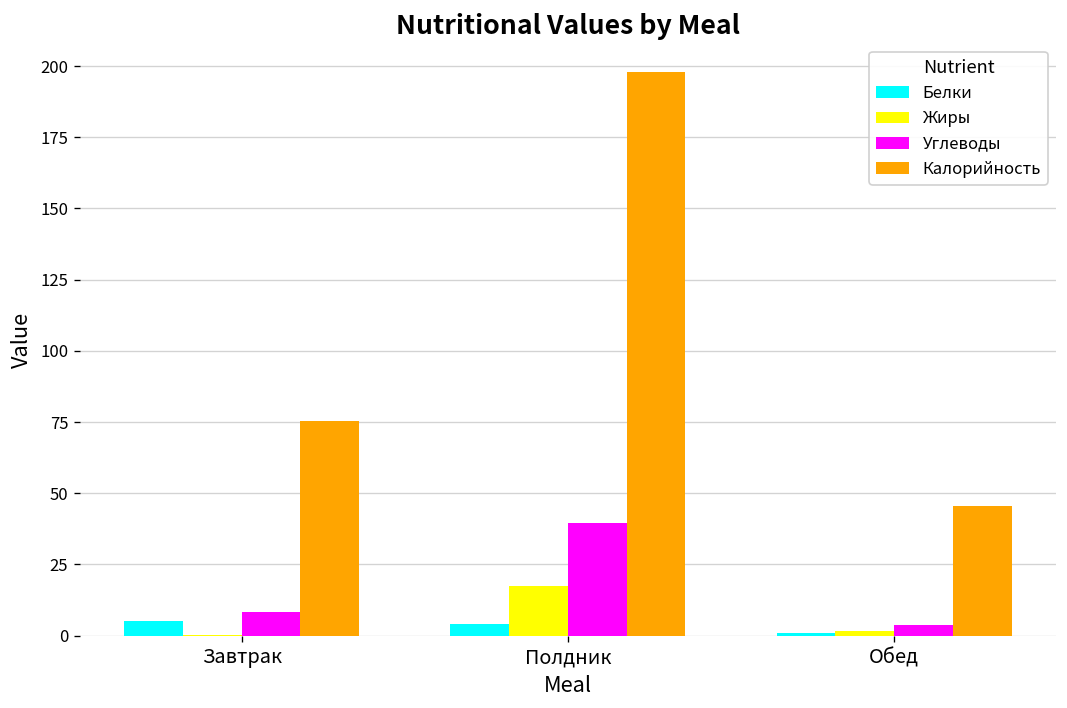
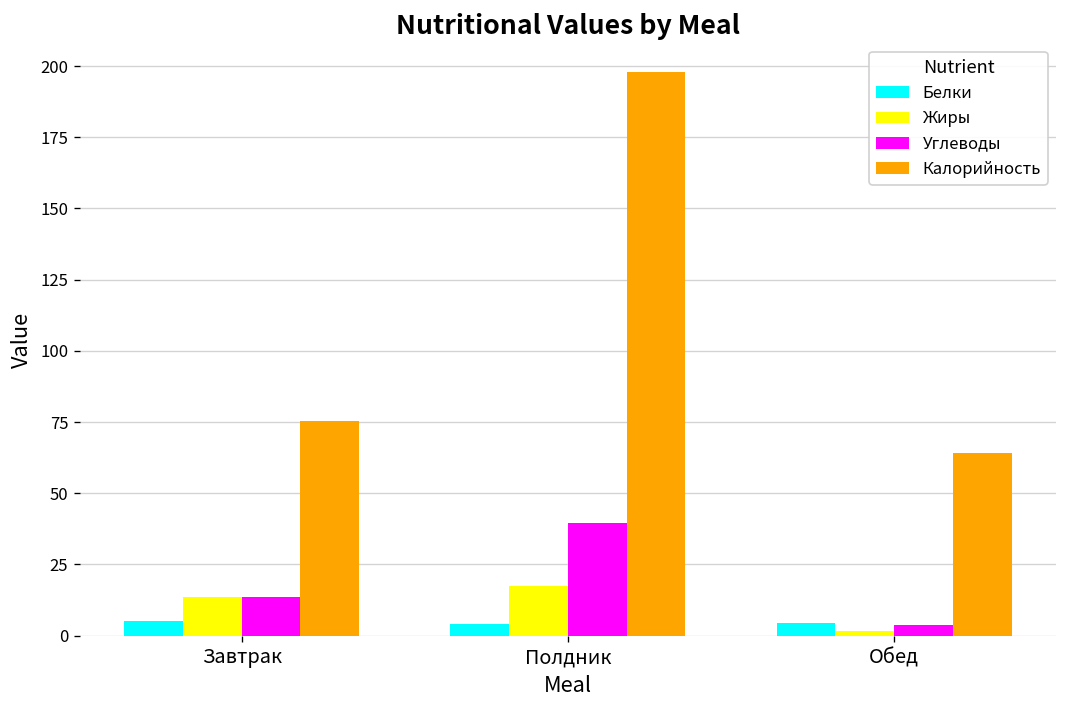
  {
    "Белки": {
      "Завтрак": 5,
      "Полдник": 4,
-     "Обед": 1
+     "Обед": 5
    },
    "Жиры": {
-     "Завтрак": 0,
+     "Завтрак": 14,
      "Полдник": 18,
      "Обед": 2
    },
    "Углеводы": {
-     "Завтрак": 8,
+     "Завтрак": 14,
      "Полдник": 40,
      "Обед": 4
    },
    "Калорийность": {
      "Завтрак": 75,
      "Полдник": 198,
-     "Обед": 46
+     "Обед": 64
    }
  }
